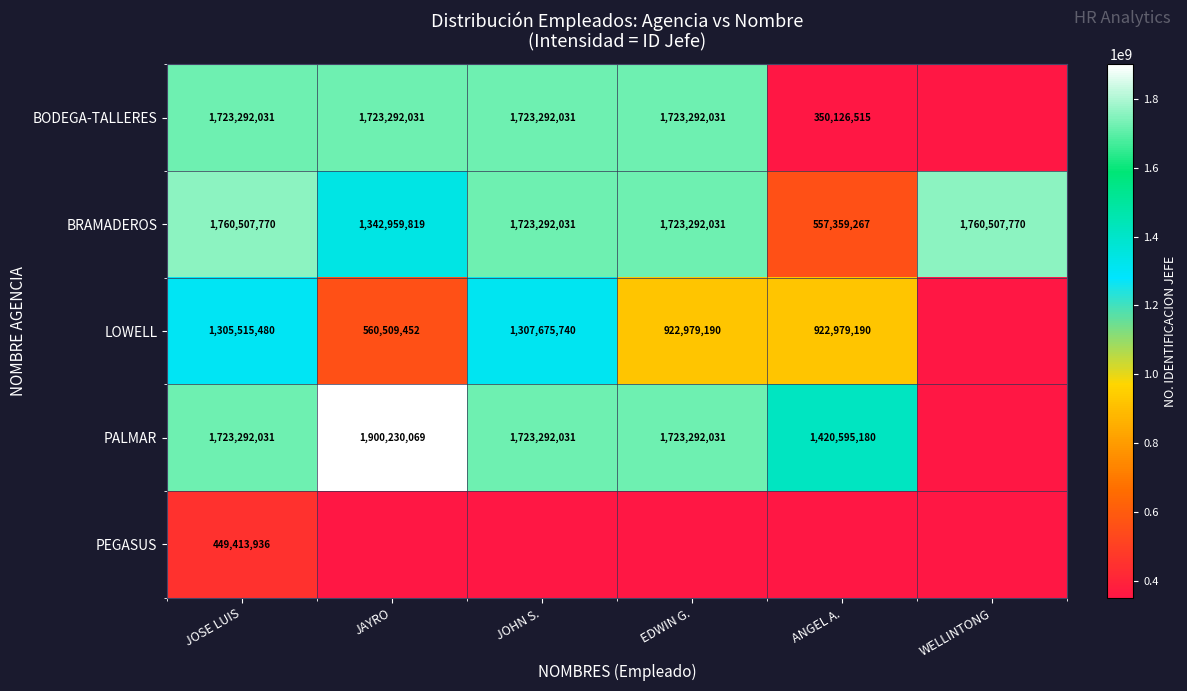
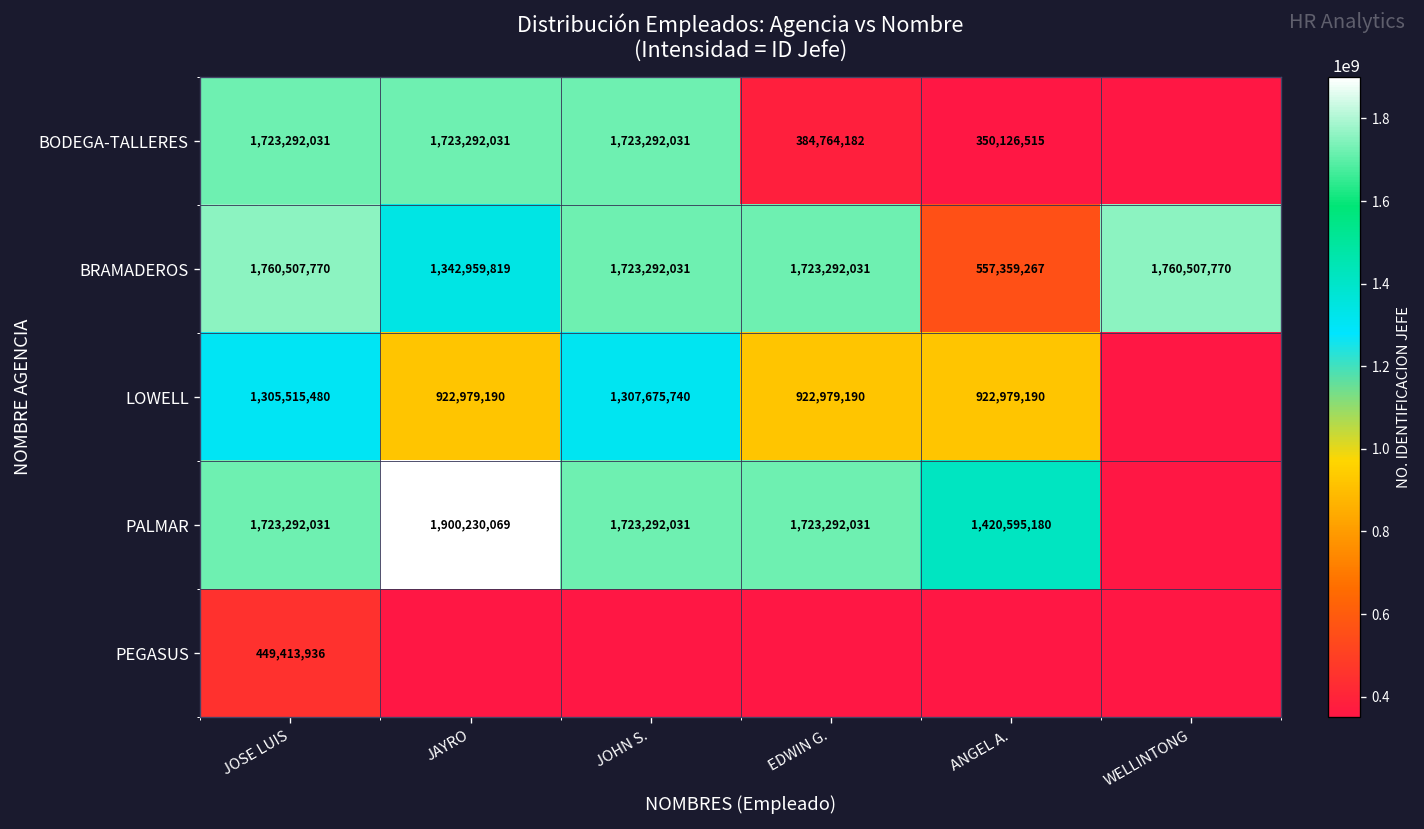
  {
    "BODEGA-TALLERES": {
      "JOSE LUIS": "1,723,292,031",
      "JAYRO": "1,723,292,031",
      "JOHN S.": "1,723,292,031",
-     "EDWIN G.": "1,723,292,031",
+     "EDWIN G.": "384,764,182",
      "ANGEL A.": "350,126,515"
    },
    "BRAMADEROS": {
      "JOSE LUIS": "1,760,507,770",
      "JAYRO": "1,342,959,819",
      "JOHN S.": "1,723,292,031",
      "EDWIN G.": "1,723,292,031",
      "ANGEL A.": "557,359,267",
      "WELLINTONG": "1,760,507,770"
    },
    "LOWELL": {
      "JOSE LUIS": "1,305,515,480",
-     "JAYRO": "560,509,452",
+     "JAYRO": "922,979,190",
      "JOHN S.": "1,307,675,740",
      "EDWIN G.": "922,979,190",
      "ANGEL A.": "922,979,190"
    },
    "PALMAR": {
      "JOSE LUIS": "1,723,292,031",
      "JAYRO": "1,900,230,069",
      "JOHN S.": "1,723,292,031",
      "EDWIN G.": "1,723,292,031",
      "ANGEL A.": "1,420,595,180"
    },
    "PEGASUS": {
      "JOSE LUIS": "449,413,936"
    }
  }
